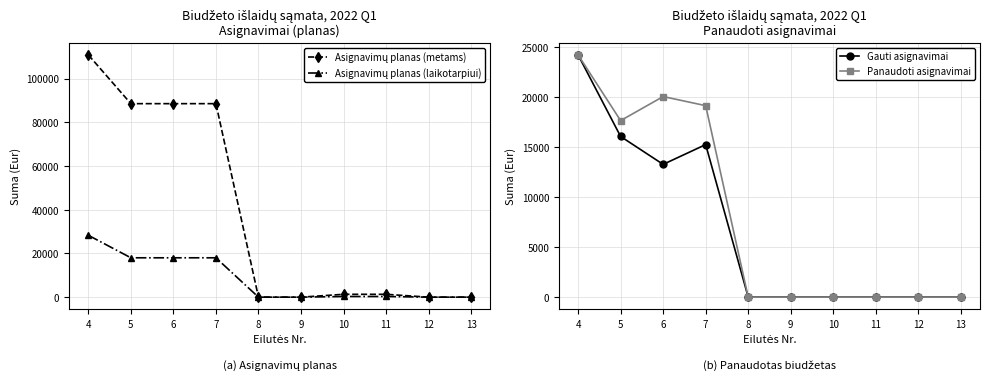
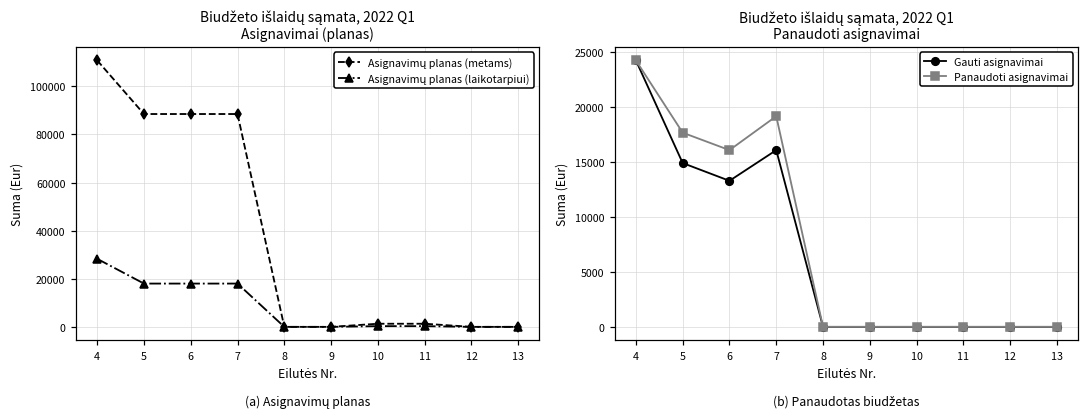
  {
    "Biudžeto išlaidų sąmata, 2022 Q1 Panaudoti asignavimai": {
      "Gauti asignavimai": {
-       "5": 16000,
+       "5": 15000,
        "6": 13000,
-       "7": 15000
+       "7": 16000
      },
      "Panaudoti asignavimai": {
        "5": 18000,
-       "6": 20000,
+       "6": 16000,
        "7": 19000
      }
    }
  }
